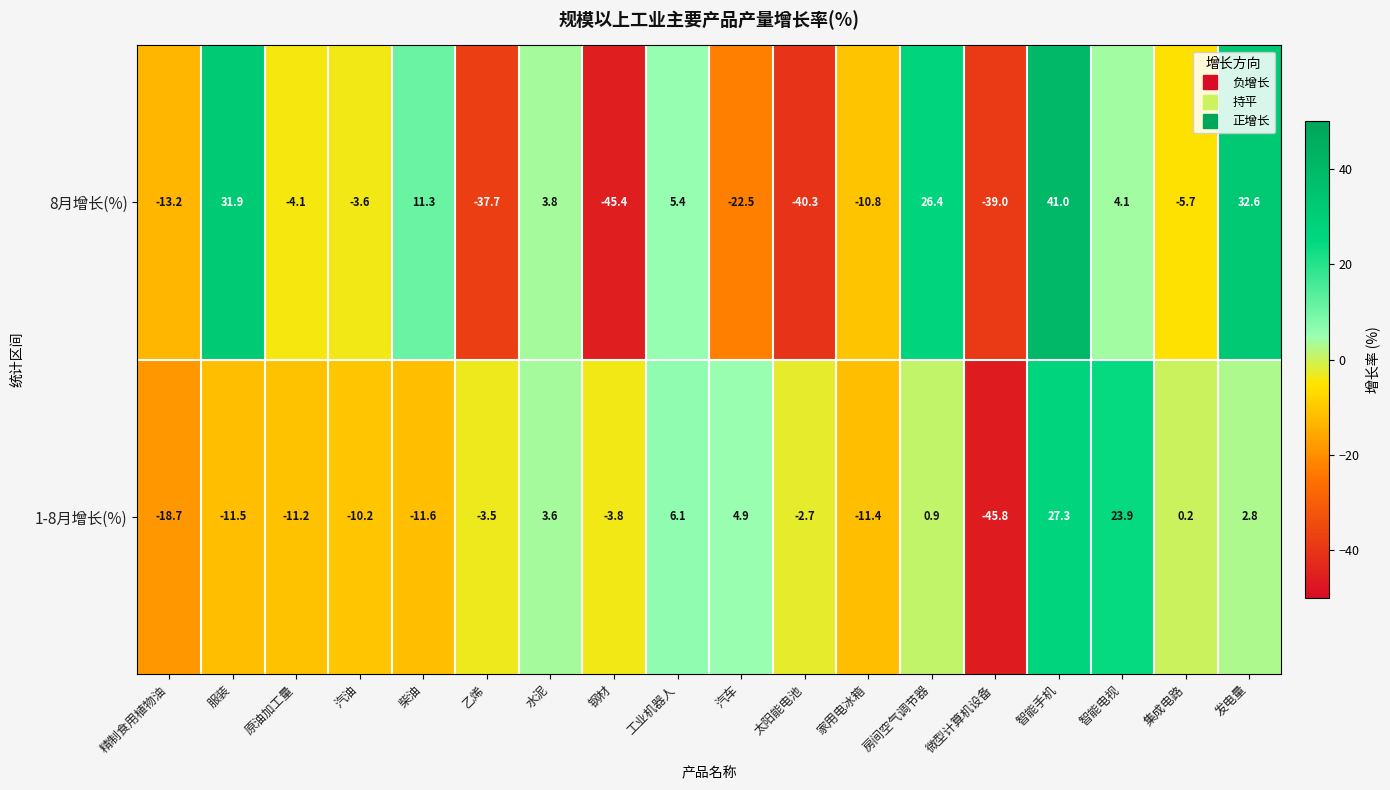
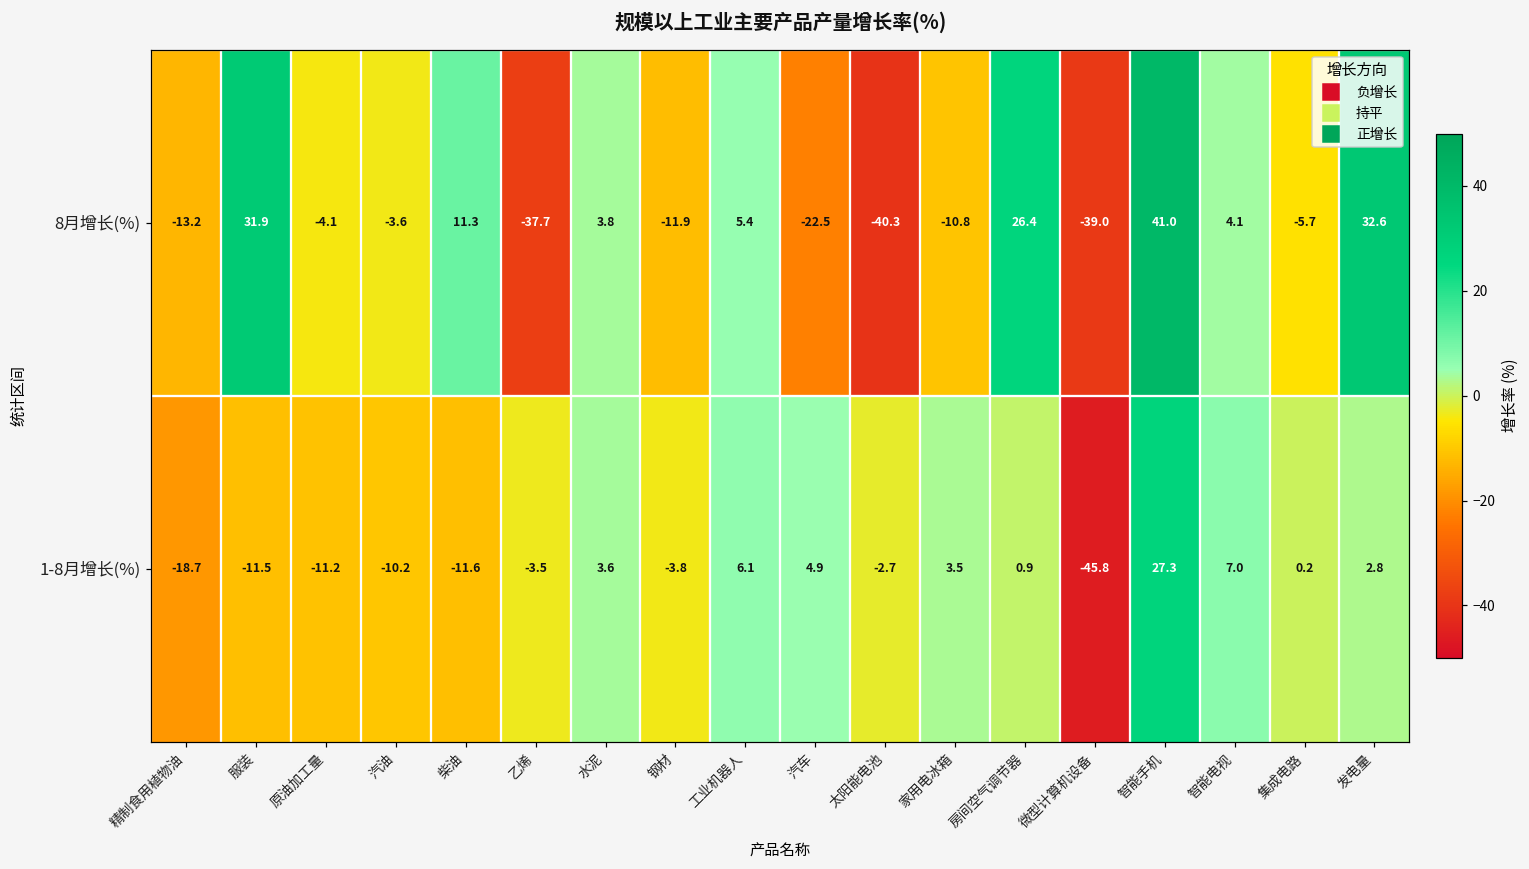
  {
    "8月增长(%)": {
      "精制食用植物油": -13.2,
      "服装": 31.9,
      "原油加工量": -4.1,
      "汽油": -3.6,
      "柴油": 11.3,
      "乙烯": -37.7,
      "水泥": 3.8,
-     "钢材": -45.4,
+     "钢材": -11.9,
      "工业机器人": 5.4,
      "汽车": -22.5,
      "太阳能电池": -40.3,
      "家用电冰箱": -10.8,
      "房间空气调节器": 26.4,
      "微型计算机设备": -39.0,
      "智能手机": 41.0,
      "智能电视": 4.1,
      "集成电路": -5.7,
      "发电量": 32.6
    },
    "1-8月增长(%)": {
      "精制食用植物油": -18.7,
      "服装": -11.5,
      "原油加工量": -11.2,
      "汽油": -10.2,
      "柴油": -11.6,
      "乙烯": -3.5,
      "水泥": 3.6,
      "钢材": -3.8,
      "工业机器人": 6.1,
      "汽车": 4.9,
      "太阳能电池": -2.7,
-     "家用电冰箱": -11.4,
+     "家用电冰箱": 3.5,
      "房间空气调节器": 0.9,
      "微型计算机设备": -45.8,
      "智能手机": 27.3,
-     "智能电视": 23.9,
+     "智能电视": 7.0,
      "集成电路": 0.2,
      "发电量": 2.8
    }
  }
